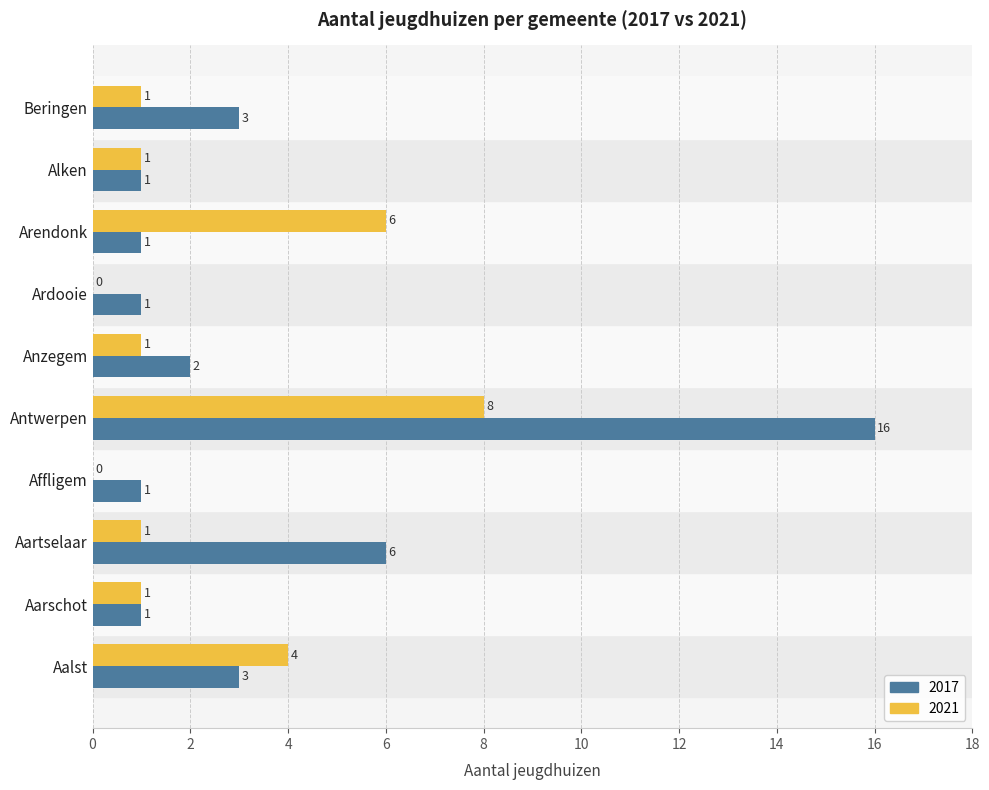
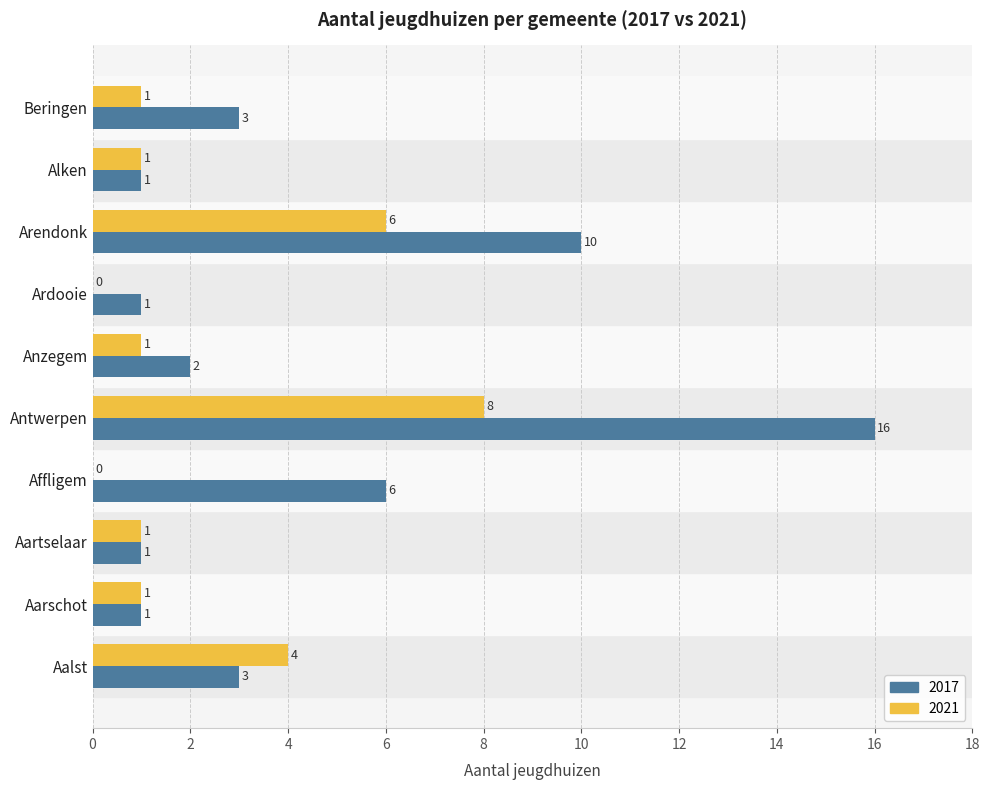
  {
    "2021": {
      "Beringen": 1,
      "Alken": 1,
      "Arendonk": 6,
      "Ardooie": 0,
      "Anzegem": 1,
      "Antwerpen": 8,
      "Affligem": 0,
      "Aartselaar": 1,
      "Aarschot": 1,
      "Aalst": 4
    },
    "2017": {
      "Beringen": 3,
      "Alken": 1,
-     "Arendonk": 1,
+     "Arendonk": 10,
      "Ardooie": 1,
      "Anzegem": 2,
      "Antwerpen": 16,
-     "Affligem": 1,
-     "Aartselaar": 6,
+     "Affligem": 6,
+     "Aartselaar": 1,
      "Aarschot": 1,
      "Aalst": 3
    }
  }
